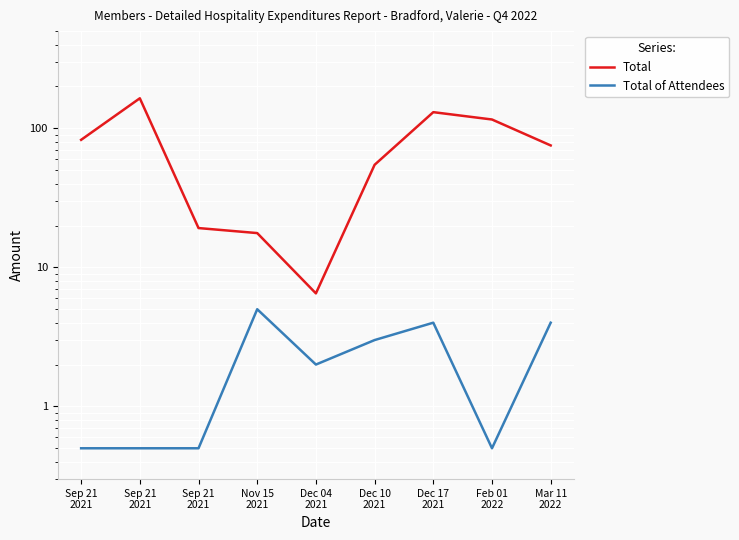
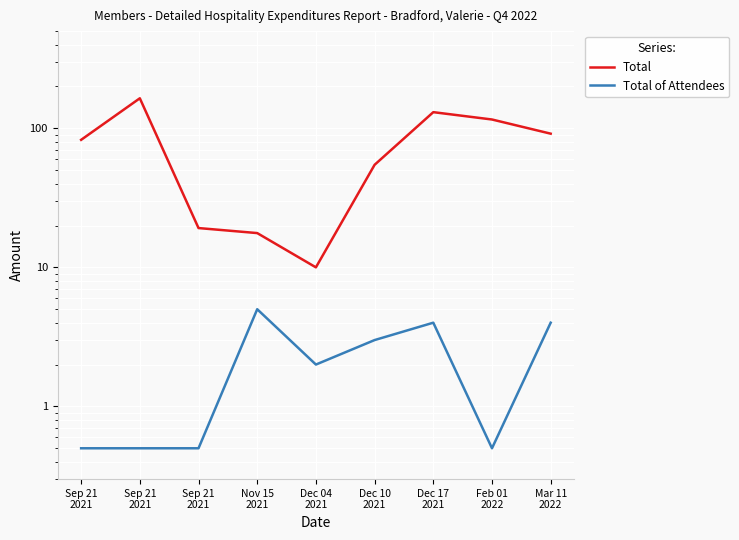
  {
    "Total": {
      "Nov 15 2021": 18,
-     "Dec 04 2021": 7,
+     "Dec 04 2021": 10,
      "Dec 10 2021": 55,
      "Dec 17 2021": 130,
      "Feb 01 2022": 120,
-     "Mar 11 2022": 80
+     "Mar 11 2022": 90
    },
    "Total of Attendees": {
      "Nov 15 2021": 5,
      "Dec 04 2021": 2,
      "Dec 10 2021": 3,
      "Dec 17 2021": 4,
      "Feb 01 2022": 0.50,
      "Mar 11 2022": 4
    }
  }
